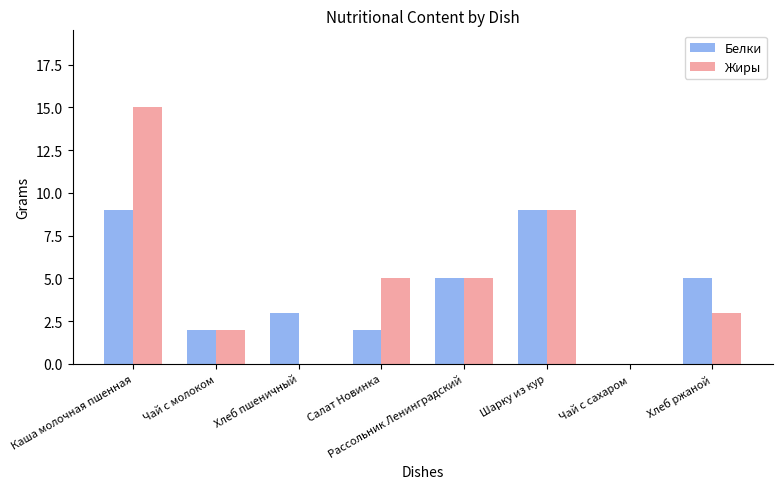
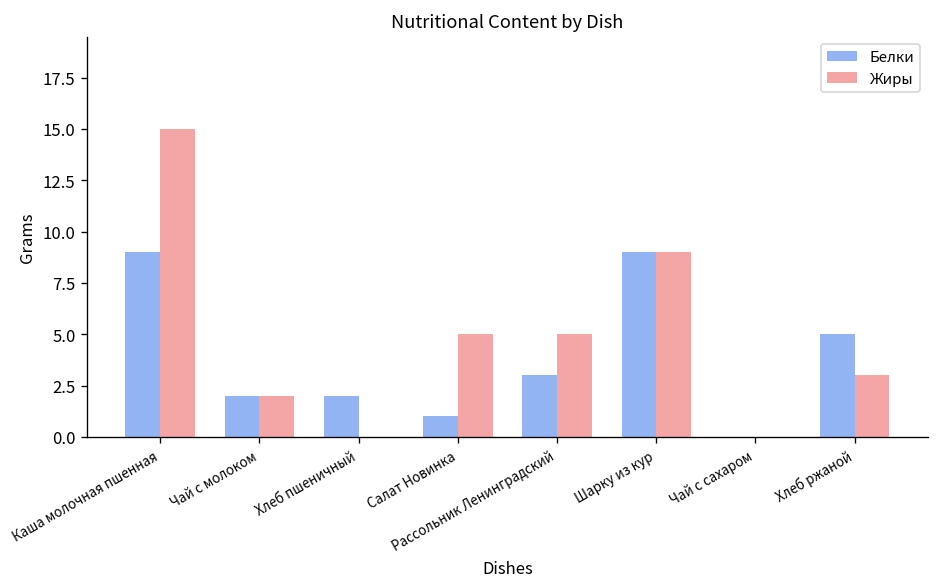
  {
    "Белки": {
      "Каша молочная пшенная": 9,
      "Чай с молоком": 2,
-     "Хлеб пшеничный": 3,
-     "Салат Новинка": 2,
-     "Рассольник Ленинградский": 5,
+     "Хлеб пшеничный": 2,
+     "Салат Новинка": 1,
+     "Рассольник Ленинградский": 3,
      "Шарку из кур": 9,
      "Чай с сахаром": 0,
      "Хлеб ржаной": 5
    },
    "Жиры": {
      "Каша молочная пшенная": 15,
      "Чай с молоком": 2,
      "Хлеб пшеничный": 0,
      "Салат Новинка": 5,
      "Рассольник Ленинградский": 5,
      "Шарку из кур": 9,
      "Чай с сахаром": 0,
      "Хлеб ржаной": 3
    }
  }
